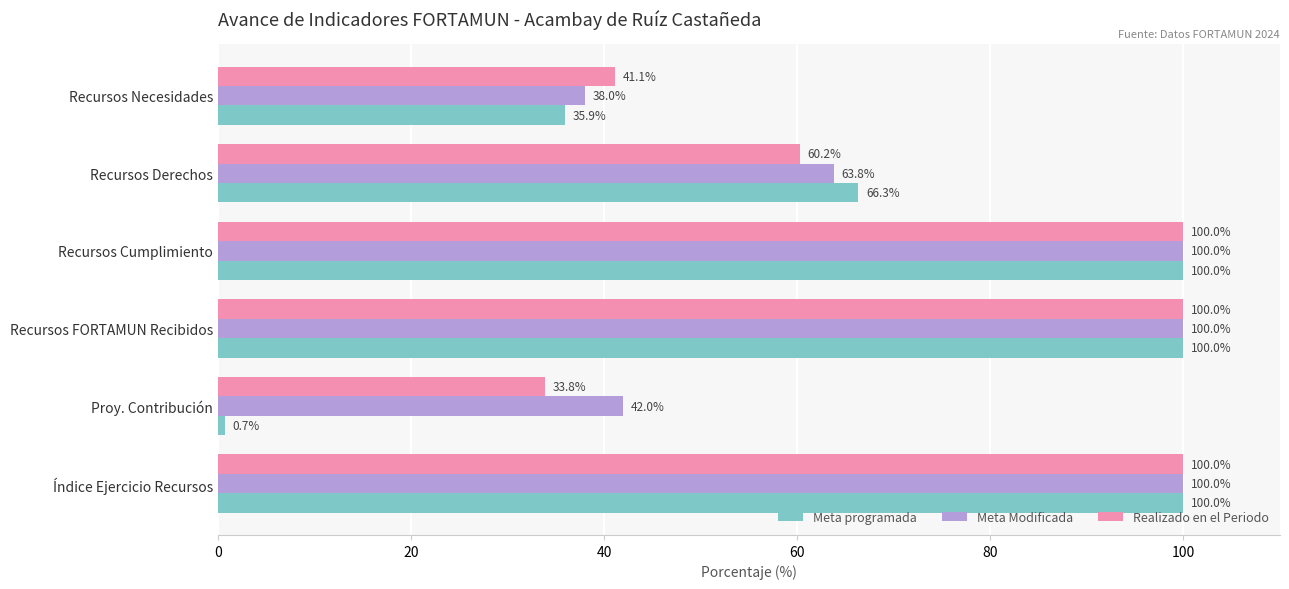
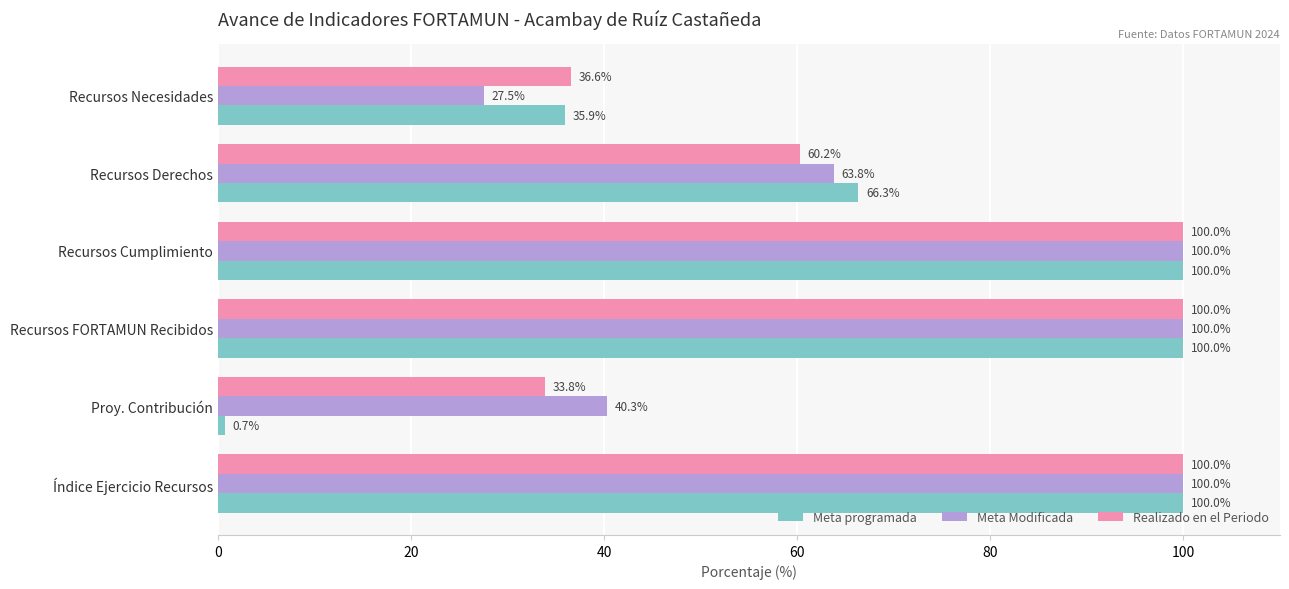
  {
    "Meta programada": {
      "Recursos Necesidades": "35.9%",
      "Recursos Derechos": "66.3%",
      "Recursos Cumplimiento": "100.0%",
      "Recursos FORTAMUN Recibidos": "100.0%",
      "Proy. Contribución": "0.7%",
      "Índice Ejercicio Recursos": "100.0%"
    },
    "Meta Modificada": {
-     "Recursos Necesidades": "38.0%",
+     "Recursos Necesidades": "27.5%",
      "Recursos Derechos": "63.8%",
      "Recursos Cumplimiento": "100.0%",
      "Recursos FORTAMUN Recibidos": "100.0%",
-     "Proy. Contribución": "42.0%",
+     "Proy. Contribución": "40.3%",
      "Índice Ejercicio Recursos": "100.0%"
    },
    "Realizado en el Periodo": {
-     "Recursos Necesidades": "41.1%",
+     "Recursos Necesidades": "36.6%",
      "Recursos Derechos": "60.2%",
      "Recursos Cumplimiento": "100.0%",
      "Recursos FORTAMUN Recibidos": "100.0%",
      "Proy. Contribución": "33.8%",
      "Índice Ejercicio Recursos": "100.0%"
    }
  }
